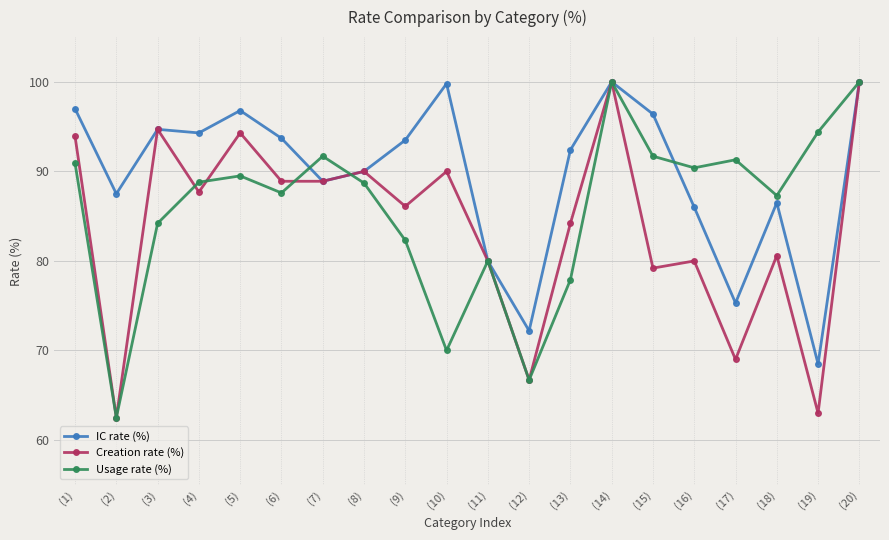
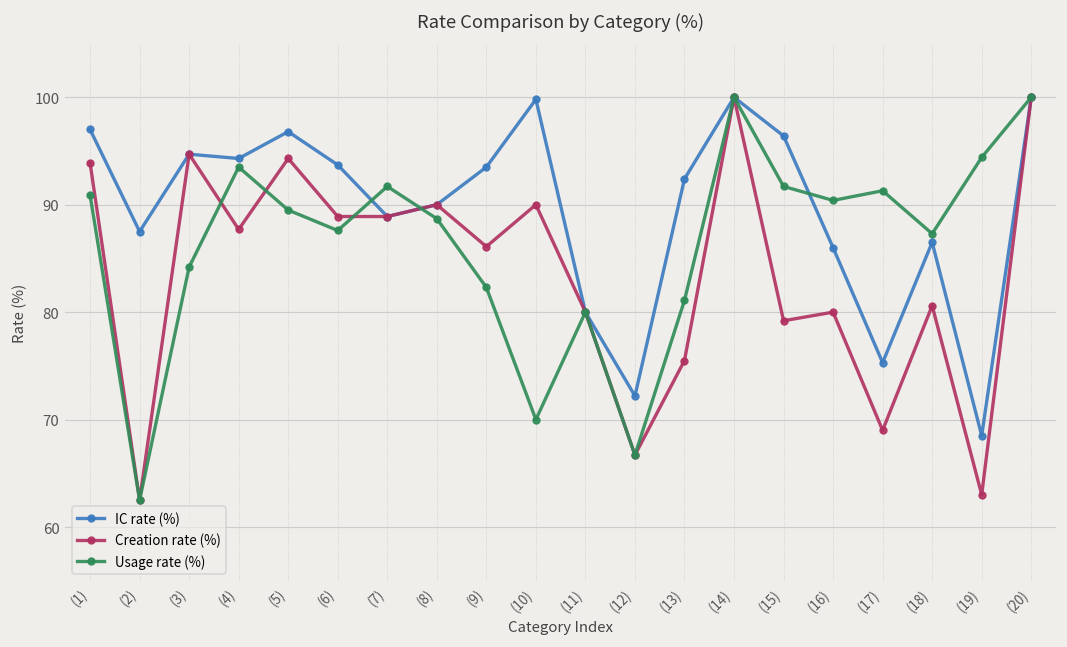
  {
    "IC rate (%)": {
      "(1)": 97,
      "(2)": 88,
      "(4)": 94,
      "(5)": 97,
      "(6)": 94,
      "(9)": 94,
      "(10)": 100,
      "(12)": 72,
      "(13)": 92,
      "(15)": 96,
      "(16)": 86,
      "(17)": 75,
      "(18)": 87,
      "(19)": 69
    },
    "Creation rate (%)": {
      "(1)": 94,
      "(4)": 88,
      "(5)": 94,
      "(6)": 89,
      "(9)": 86,
      "(10)": 90,
-     "(13)": 84,
+     "(13)": 76,
      "(15)": 79,
      "(16)": 80,
      "(17)": 69,
      "(18)": 81,
      "(19)": 63
    },
    "Usage rate (%)": {
      "(1)": 91,
      "(3)": 84,
-     "(4)": 89,
+     "(4)": 94,
      "(5)": 90,
      "(6)": 88,
      "(7)": 92,
      "(8)": 89,
      "(9)": 82,
      "(10)": 70,
-     "(13)": 78,
+     "(13)": 81,
      "(15)": 92,
      "(16)": 90,
      "(17)": 91,
      "(18)": 87,
      "(19)": 94
    }
  }
